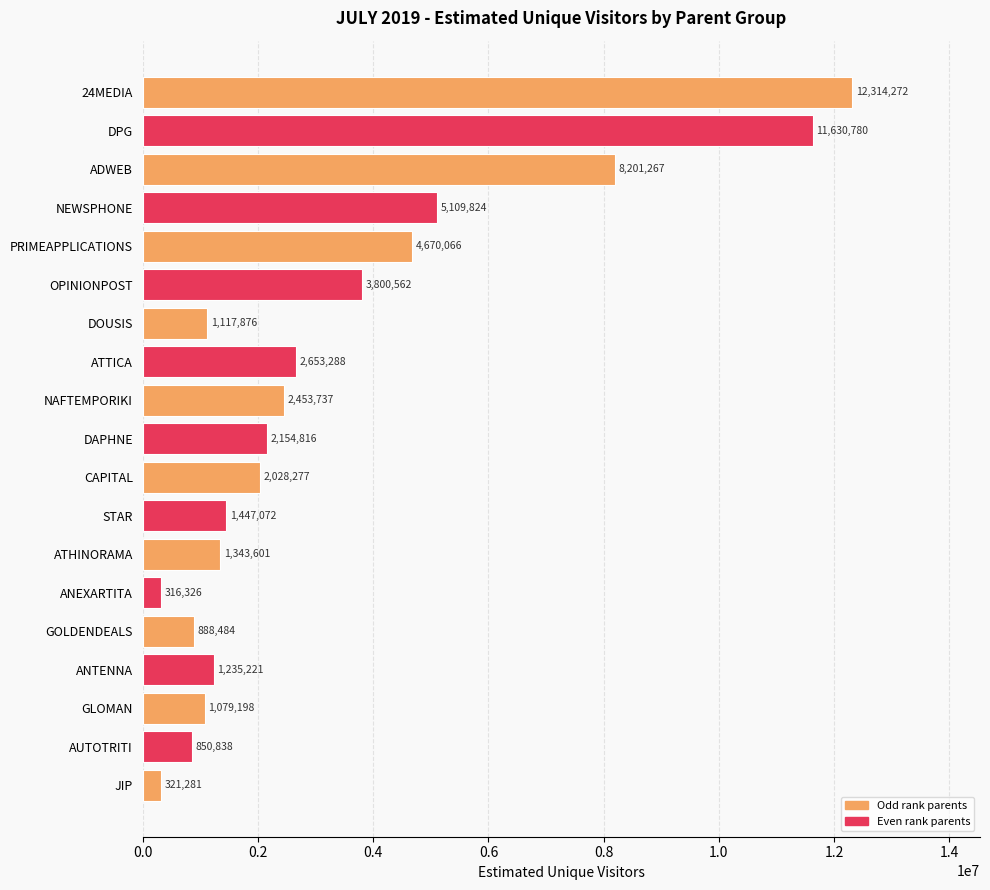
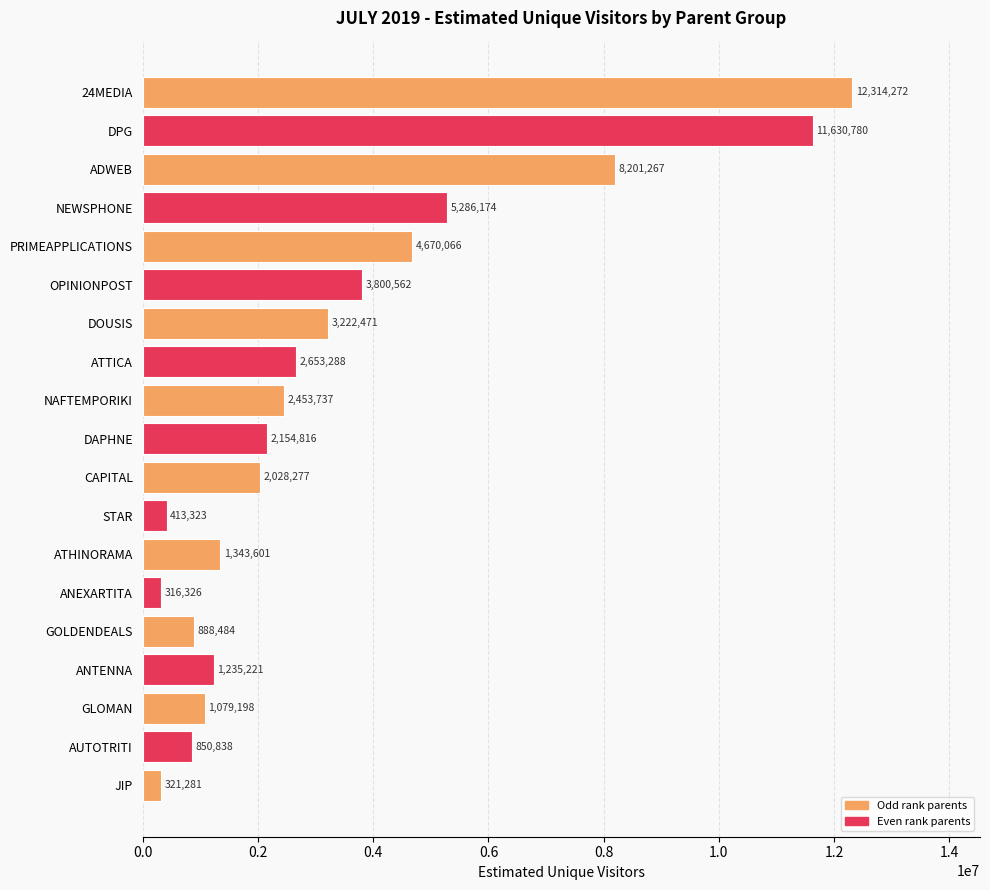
  {
    "24MEDIA": "12,314,272",
    "DPG": "11,630,780",
    "ADWEB": "8,201,267",
-   "NEWSPHONE": "5,109,824",
+   "NEWSPHONE": "5,286,174",
    "PRIMEAPPLICATIONS": "4,670,066",
    "OPINIONPOST": "3,800,562",
-   "DOUSIS": "1,117,876",
+   "DOUSIS": "3,222,471",
    "ATTICA": "2,653,288",
    "NAFTEMPORIKI": "2,453,737",
    "DAPHNE": "2,154,816",
    "CAPITAL": "2,028,277",
-   "STAR": "1,447,072",
+   "STAR": "413,323",
    "ATHINORAMA": "1,343,601",
    "ANEXARTITA": "316,326",
    "GOLDENDEALS": "888,484",
    "ANTENNA": "1,235,221",
    "GLOMAN": "1,079,198",
    "AUTOTRITI": "850,838",
    "JIP": "321,281"
  }
